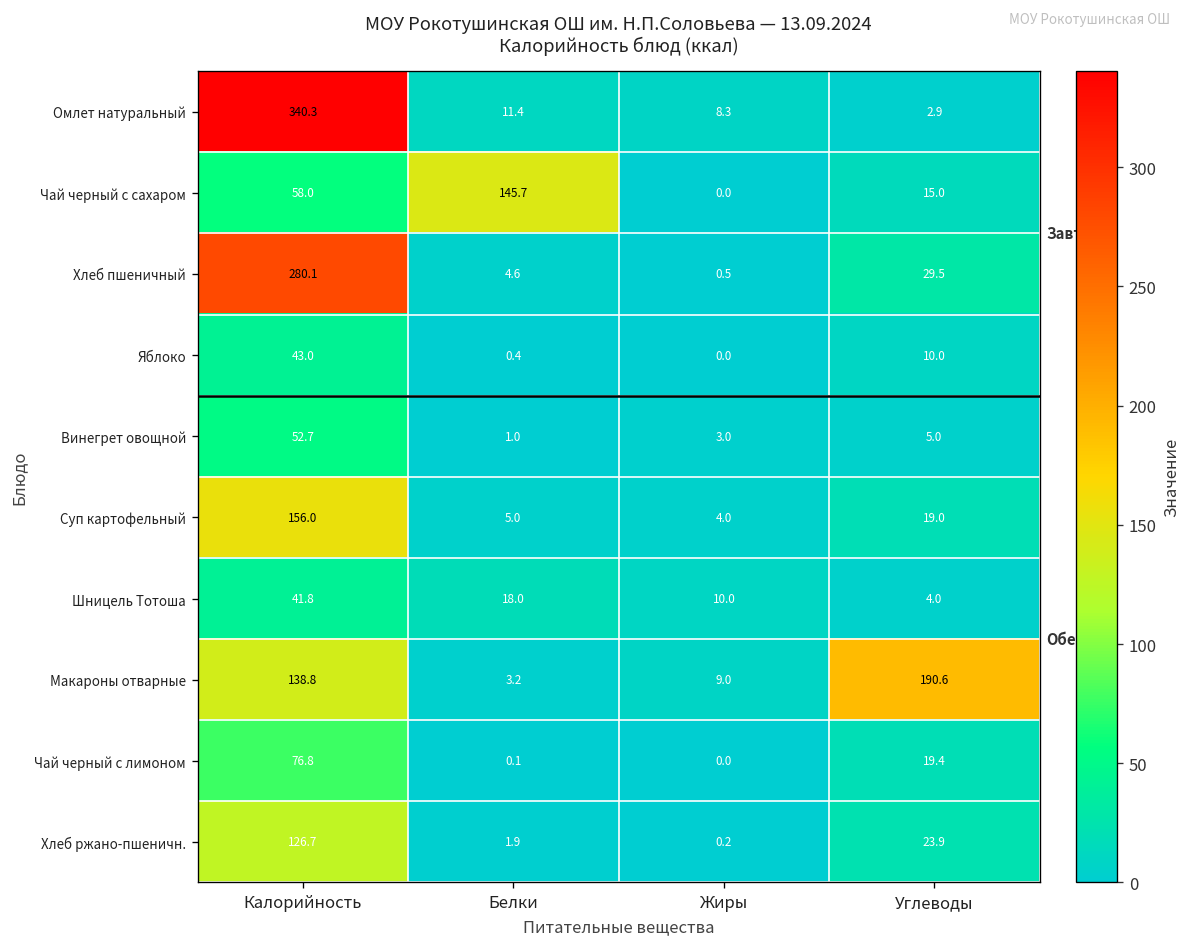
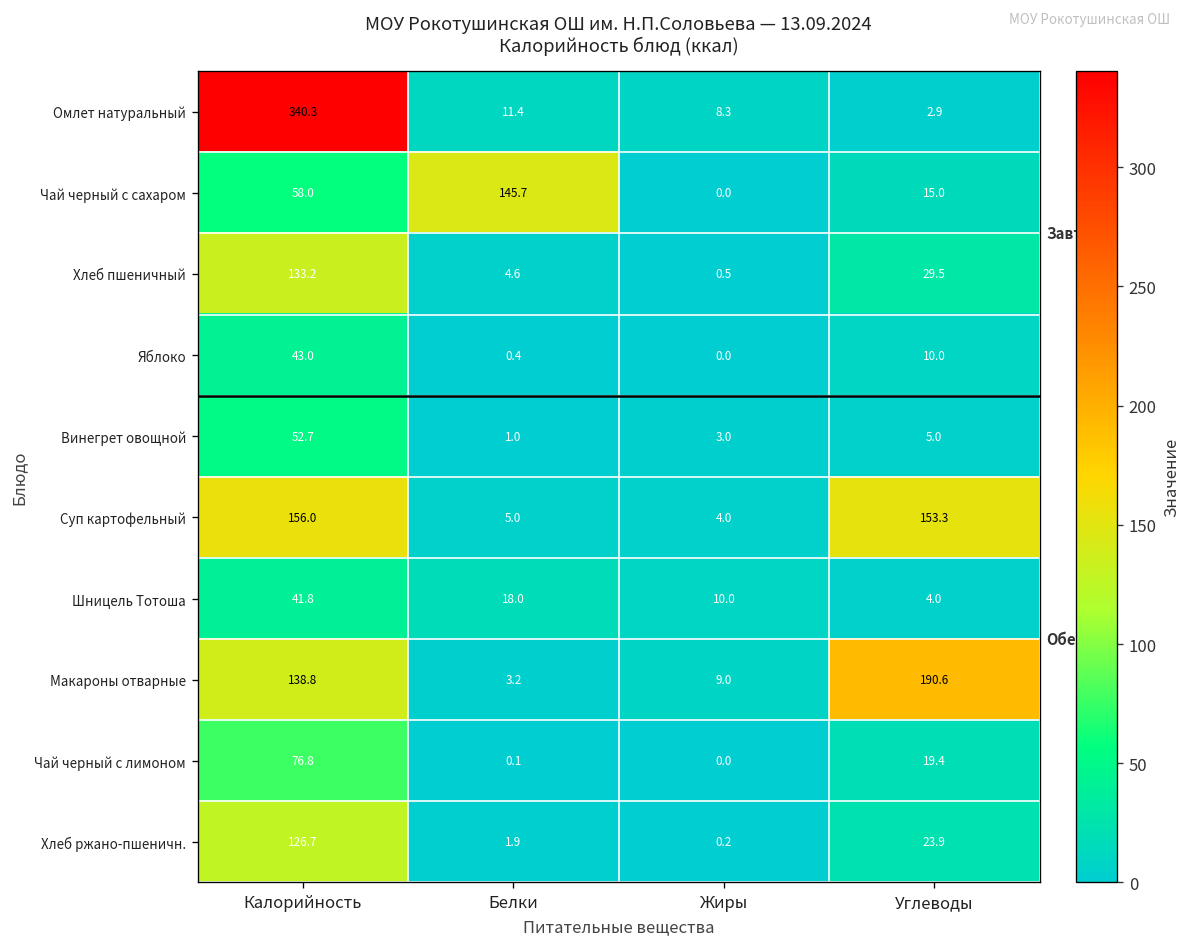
  {
    "Омлет натуральный": {
      "Калорийность": 340.3,
      "Белки": 11.4,
      "Жиры": 8.3,
      "Углеводы": 2.9
    },
    "Чай черный с сахаром": {
      "Калорийность": 58.0,
      "Белки": 145.7,
      "Жиры": 0.0,
      "Углеводы": 15.0
    },
    "Хлеб пшеничный": {
-     "Калорийность": 280.1,
+     "Калорийность": 133.2,
      "Белки": 4.6,
      "Жиры": 0.5,
      "Углеводы": 29.5
    },
    "Яблоко": {
      "Калорийность": 43.0,
      "Белки": 0.4,
      "Жиры": 0.0,
      "Углеводы": 10.0
    },
    "Винегрет овощной": {
      "Калорийность": 52.7,
      "Белки": 1.0,
      "Жиры": 3.0,
      "Углеводы": 5.0
    },
    "Суп картофельный": {
      "Калорийность": 156.0,
      "Белки": 5.0,
      "Жиры": 4.0,
-     "Углеводы": 19.0
+     "Углеводы": 153.3
    },
    "Шницель Тотоша": {
      "Калорийность": 41.8,
      "Белки": 18.0,
      "Жиры": 10.0,
      "Углеводы": 4.0
    },
    "Макароны отварные": {
      "Калорийность": 138.8,
      "Белки": 3.2,
      "Жиры": 9.0,
      "Углеводы": 190.6
    },
    "Чай черный с лимоном": {
      "Калорийность": 76.8,
      "Белки": 0.1,
      "Жиры": 0.0,
      "Углеводы": 19.4
    },
    "Хлеб ржано-пшеничн.": {
      "Калорийность": 126.7,
      "Белки": 1.9,
      "Жиры": 0.2,
      "Углеводы": 23.9
    }
  }
